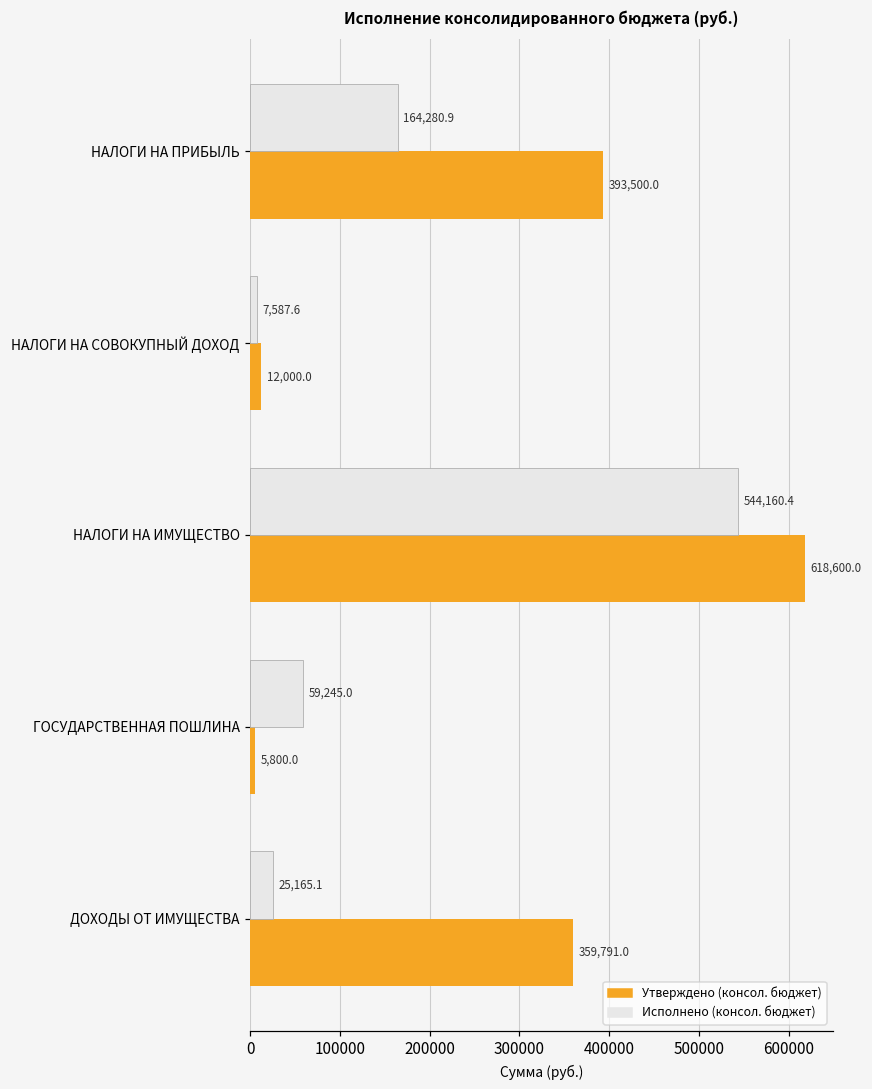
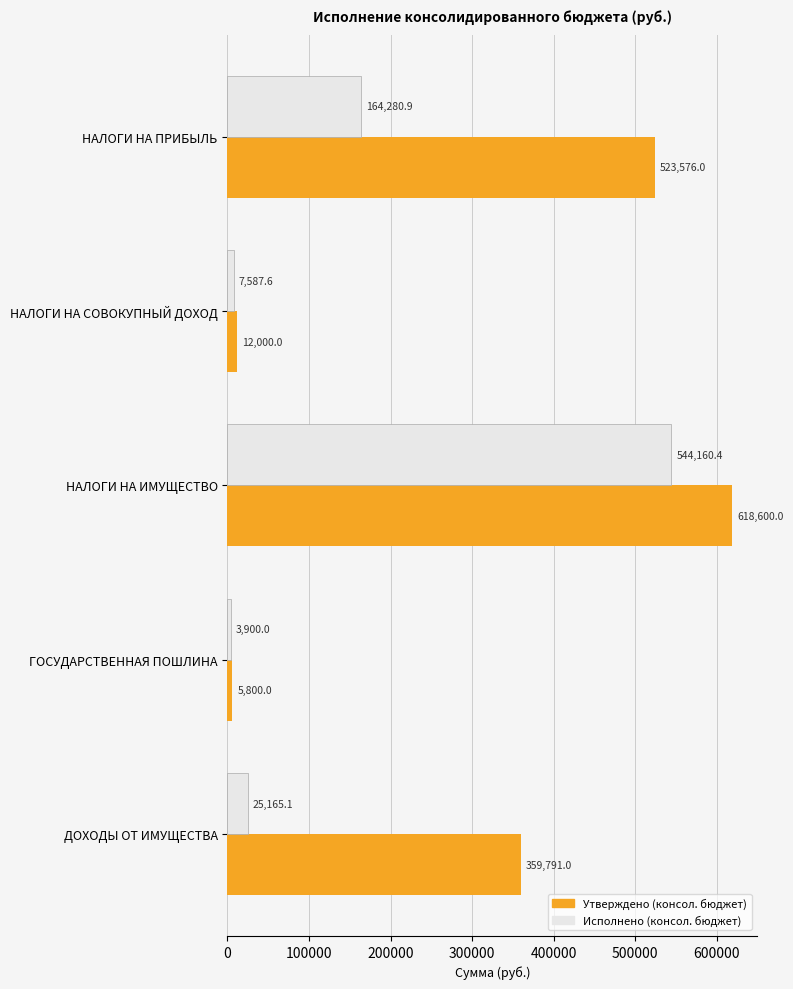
  {
    "Утверждено (консол. бюджет)": {
-     "НАЛОГИ НА ПРИБЫЛЬ": "393,500.0",
+     "НАЛОГИ НА ПРИБЫЛЬ": "523,576.0",
      "НАЛОГИ НА СОВОКУПНЫЙ ДОХОД": "12,000.0",
      "НАЛОГИ НА ИМУЩЕСТВО": "618,600.0",
      "ГОСУДАРСТВЕННАЯ ПОШЛИНА": "5,800.0",
      "ДОХОДЫ ОТ ИМУЩЕСТВА": "359,791.0"
    },
    "Исполнено (консол. бюджет)": {
      "НАЛОГИ НА ПРИБЫЛЬ": "164,280.9",
      "НАЛОГИ НА СОВОКУПНЫЙ ДОХОД": "7,587.6",
      "НАЛОГИ НА ИМУЩЕСТВО": "544,160.4",
-     "ГОСУДАРСТВЕННАЯ ПОШЛИНА": "59,245.0",
+     "ГОСУДАРСТВЕННАЯ ПОШЛИНА": "3,900.0",
      "ДОХОДЫ ОТ ИМУЩЕСТВА": "25,165.1"
    }
  }
